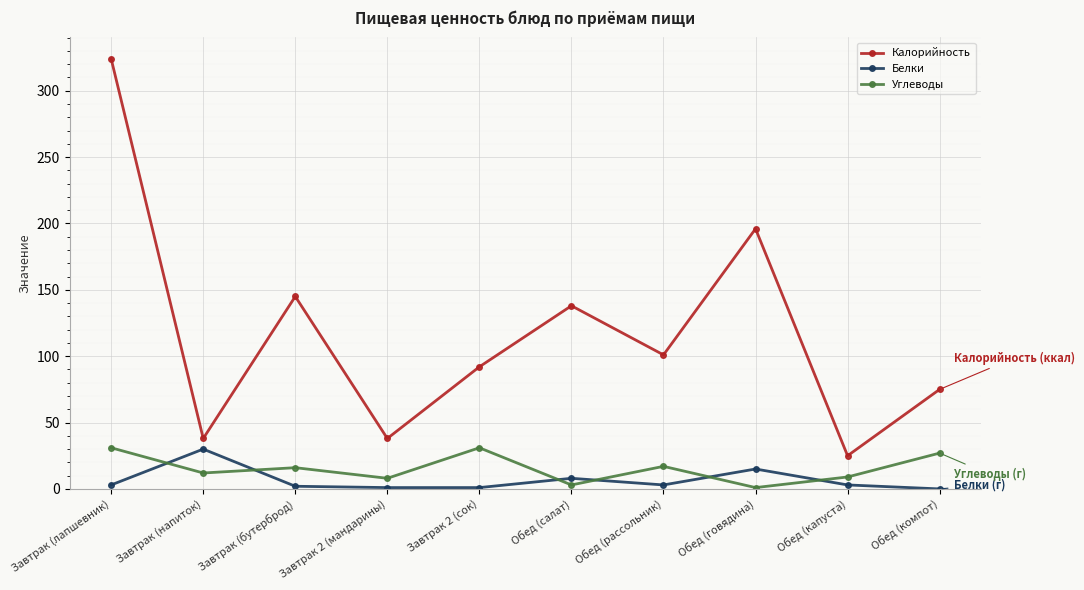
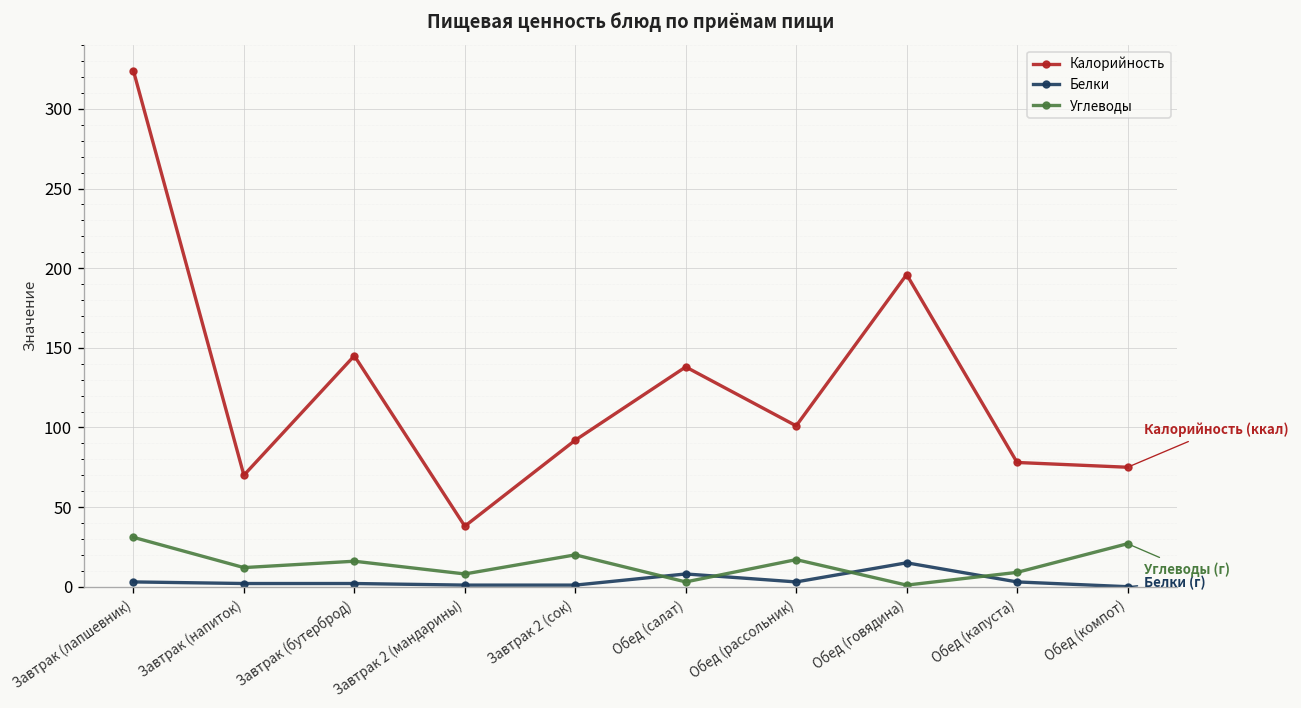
  {
    "Калорийность": {
      "Завтрак (лапшевник)": 324,
-     "Завтрак (напиток)": 38,
+     "Завтрак (напиток)": 70,
      "Завтрак (бутерброд)": 145,
      "Завтрак 2 (мандарины)": 38,
      "Завтрак 2 (сок)": 92,
      "Обед (салат)": 138,
      "Обед (рассольник)": 101,
      "Обед (говядина)": 196,
-     "Обед (капуста)": 25,
+     "Обед (капуста)": 78,
      "Обед (компот)": 75
    },
    "Белки": {
      "Завтрак (лапшевник)": 3,
-     "Завтрак (напиток)": 30,
+     "Завтрак (напиток)": 2,
      "Завтрак (бутерброд)": 2,
      "Завтрак 2 (мандарины)": 1,
      "Завтрак 2 (сок)": 1,
      "Обед (салат)": 8,
      "Обед (рассольник)": 3,
      "Обед (говядина)": 15,
      "Обед (капуста)": 3,
      "Обед (компот)": 0
    },
    "Углеводы": {
      "Завтрак (лапшевник)": 31,
      "Завтрак (напиток)": 12,
      "Завтрак (бутерброд)": 16,
      "Завтрак 2 (мандарины)": 8,
-     "Завтрак 2 (сок)": 31,
+     "Завтрак 2 (сок)": 20,
      "Обед (салат)": 3,
      "Обед (рассольник)": 17,
      "Обед (говядина)": 1,
      "Обед (капуста)": 9,
      "Обед (компот)": 27
    }
  }
